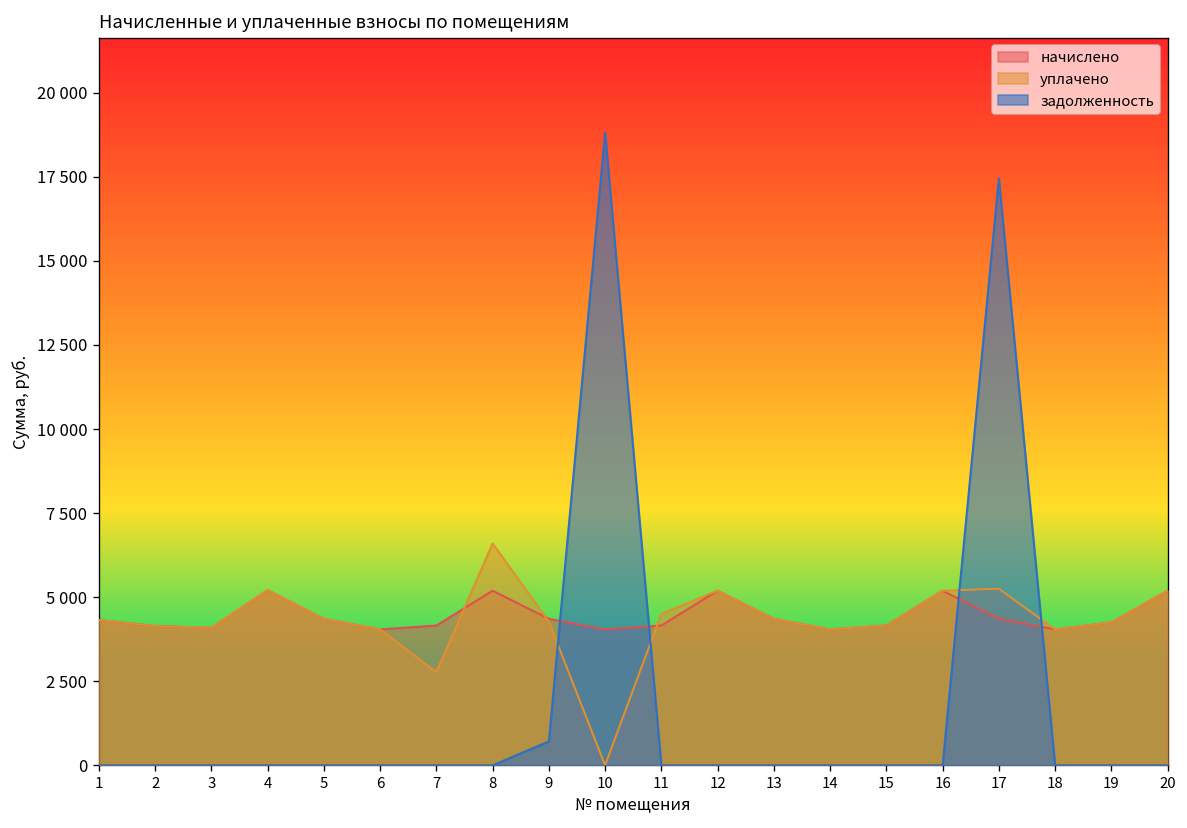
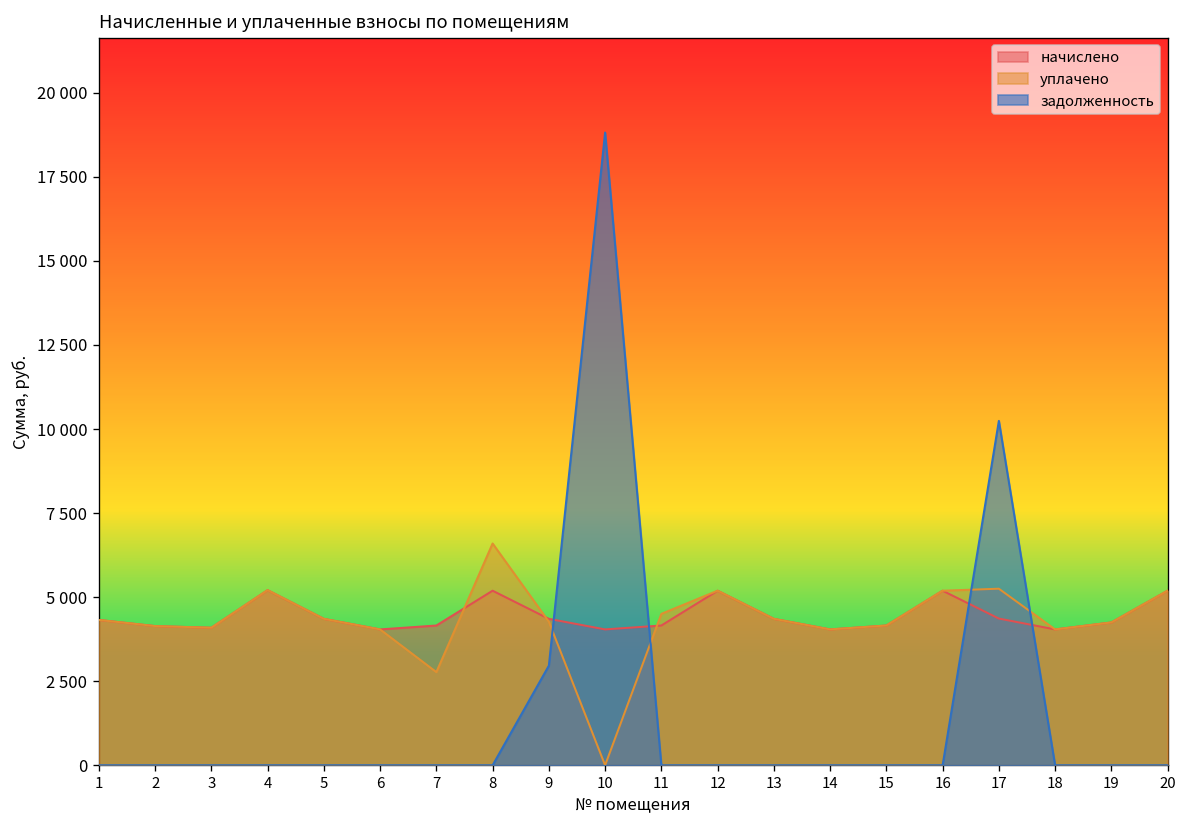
  {
    "задолженность": {
      "1": 0,
      "2": 0,
      "3": 0,
      "4": 0,
      "5": 0,
      "6": 0,
      "7": 0,
      "8": 0,
-     "9": 700,
+     "9": 3000,
      "10": 18800,
      "11": 0,
      "12": 0,
      "13": 0,
      "14": 0,
      "15": 0,
      "16": 0,
-     "17": 17500,
+     "17": 10200,
      "18": 0,
      "19": 0,
      "20": 0
    }
  }
